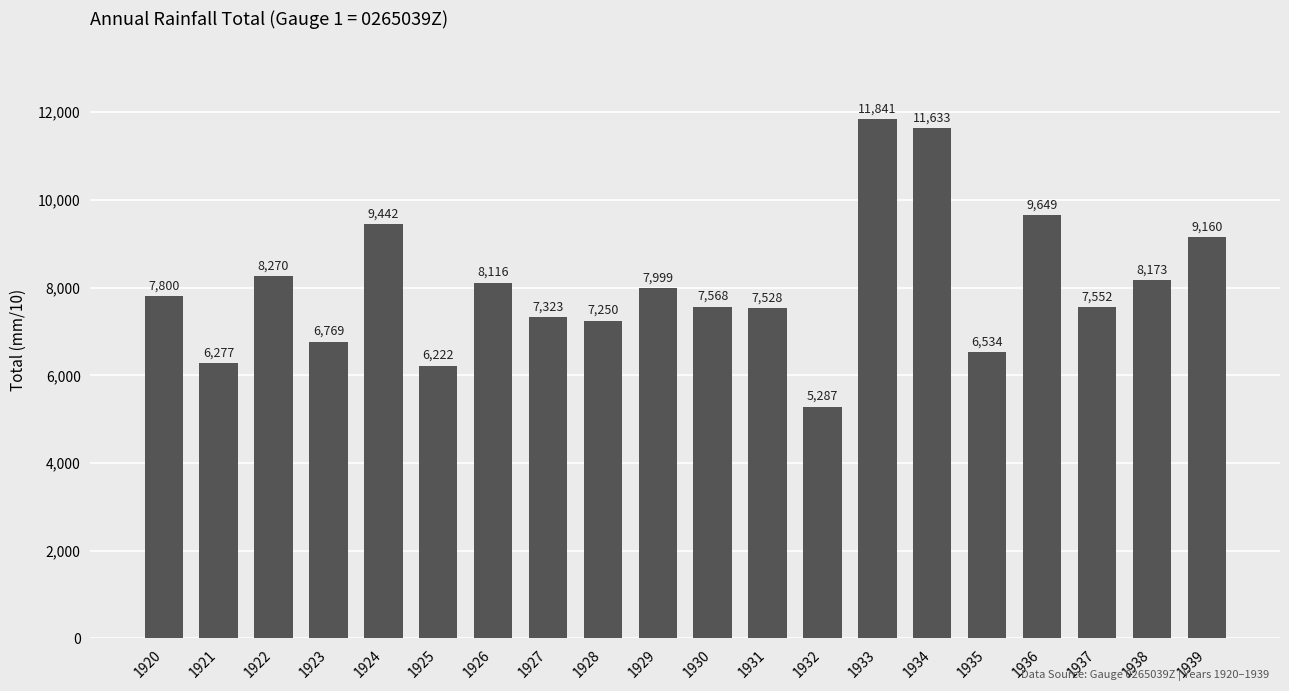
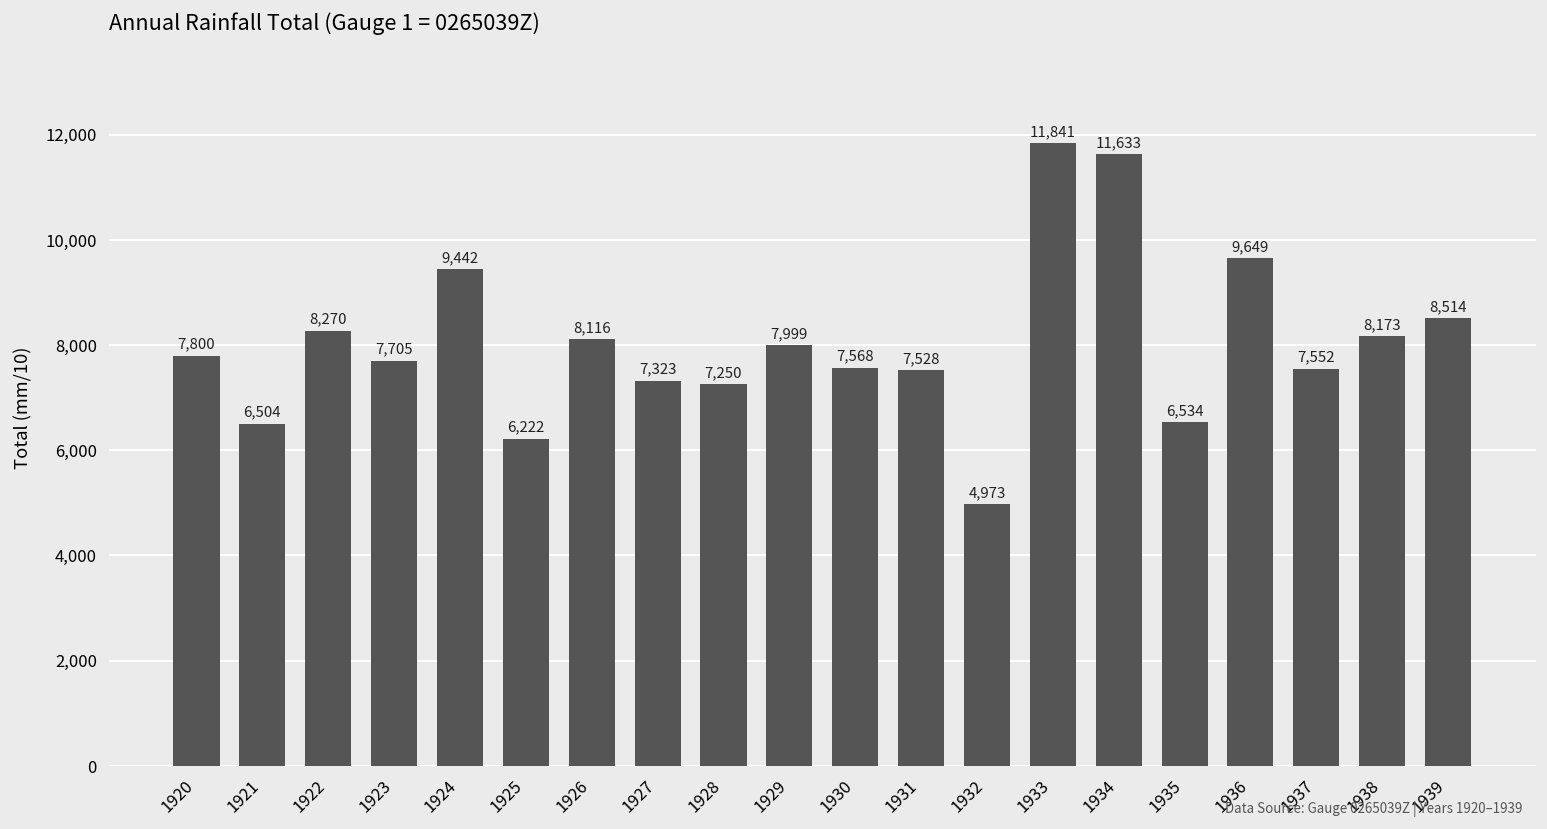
  {
    "1920": "7,800",
-   "1921": "6,277",
+   "1921": "6,504",
    "1922": "8,270",
-   "1923": "6,769",
+   "1923": "7,705",
    "1924": "9,442",
    "1925": "6,222",
    "1926": "8,116",
    "1927": "7,323",
    "1928": "7,250",
    "1929": "7,999",
    "1930": "7,568",
    "1931": "7,528",
-   "1932": "5,287",
+   "1932": "4,973",
    "1933": "11,841",
    "1934": "11,633",
    "1935": "6,534",
    "1936": "9,649",
    "1937": "7,552",
    "1938": "8,173",
-   "1939": "9,160"
+   "1939": "8,514"
  }
